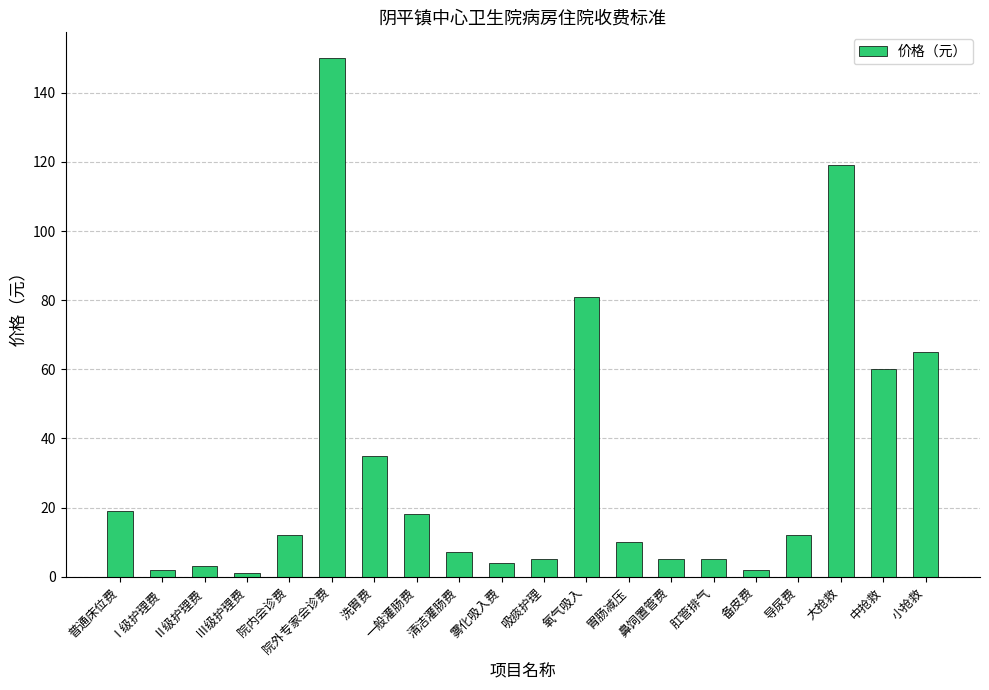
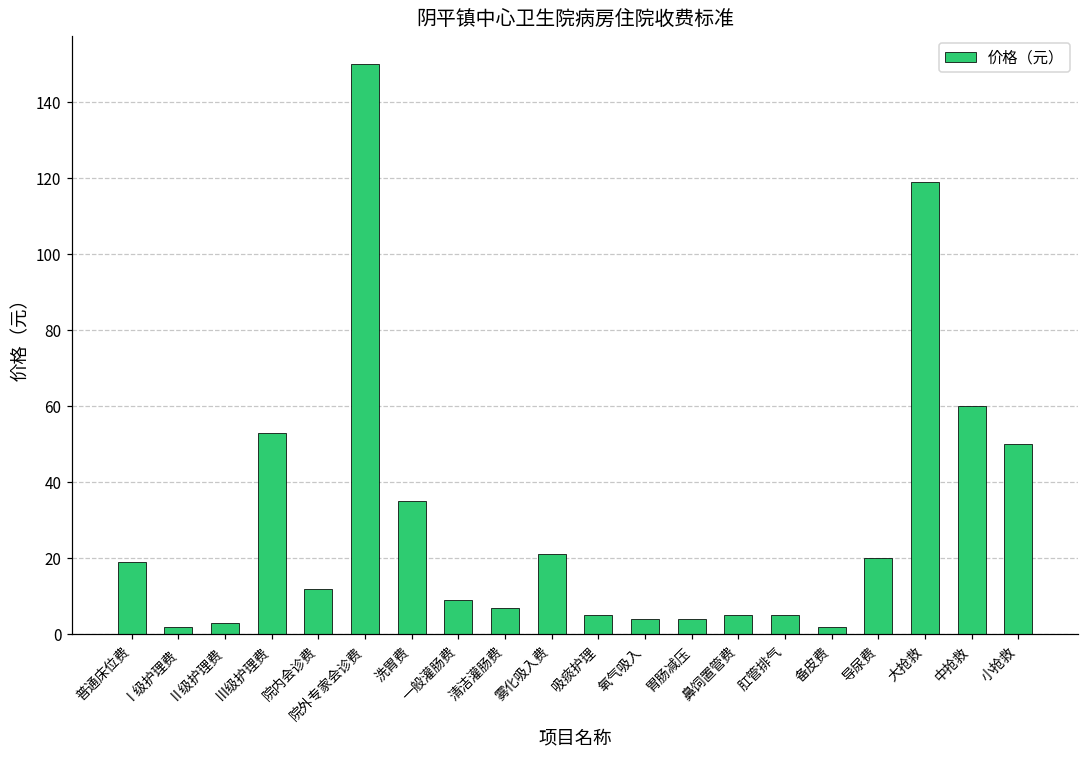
  {
    "普通床位费": 19,
    "Ⅰ级护理费": 2,
    "Ⅱ级护理费": 3,
-   "Ⅲ级护理费": 1,
+   "Ⅲ级护理费": 53,
    "院内会诊费": 12,
    "院外专家会诊费": 150,
    "洗胃费": 35,
-   "一般灌肠费": 18,
+   "一般灌肠费": 9,
    "清洁灌肠费": 7,
-   "雾化吸入费": 4,
+   "雾化吸入费": 21,
    "吸痰护理": 5,
-   "氧气吸入": 81,
-   "胃肠减压": 10,
+   "氧气吸入": 4,
+   "胃肠减压": 4,
    "鼻饲置管费": 5,
    "肛管排气": 5,
    "备皮费": 2,
-   "导尿费": 12,
+   "导尿费": 20,
    "大抢救": 119,
    "中抢救": 60,
-   "小抢救": 65
+   "小抢救": 50
  }
